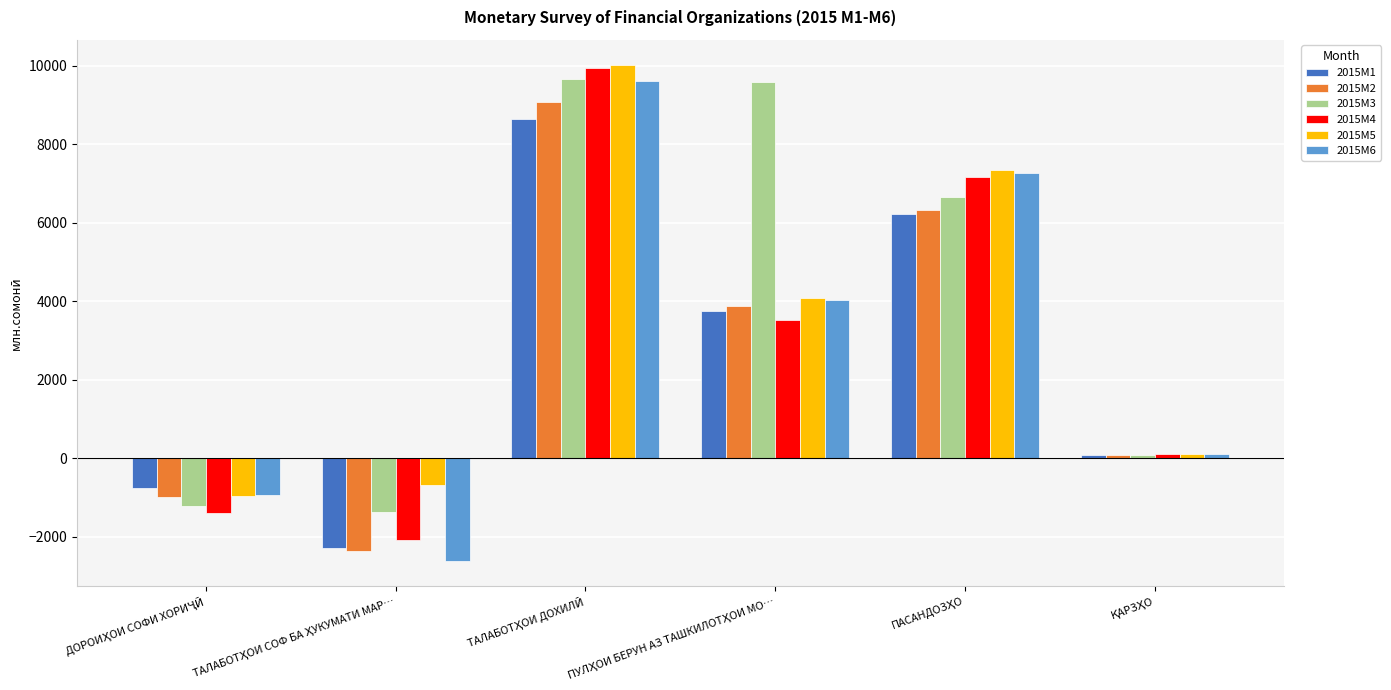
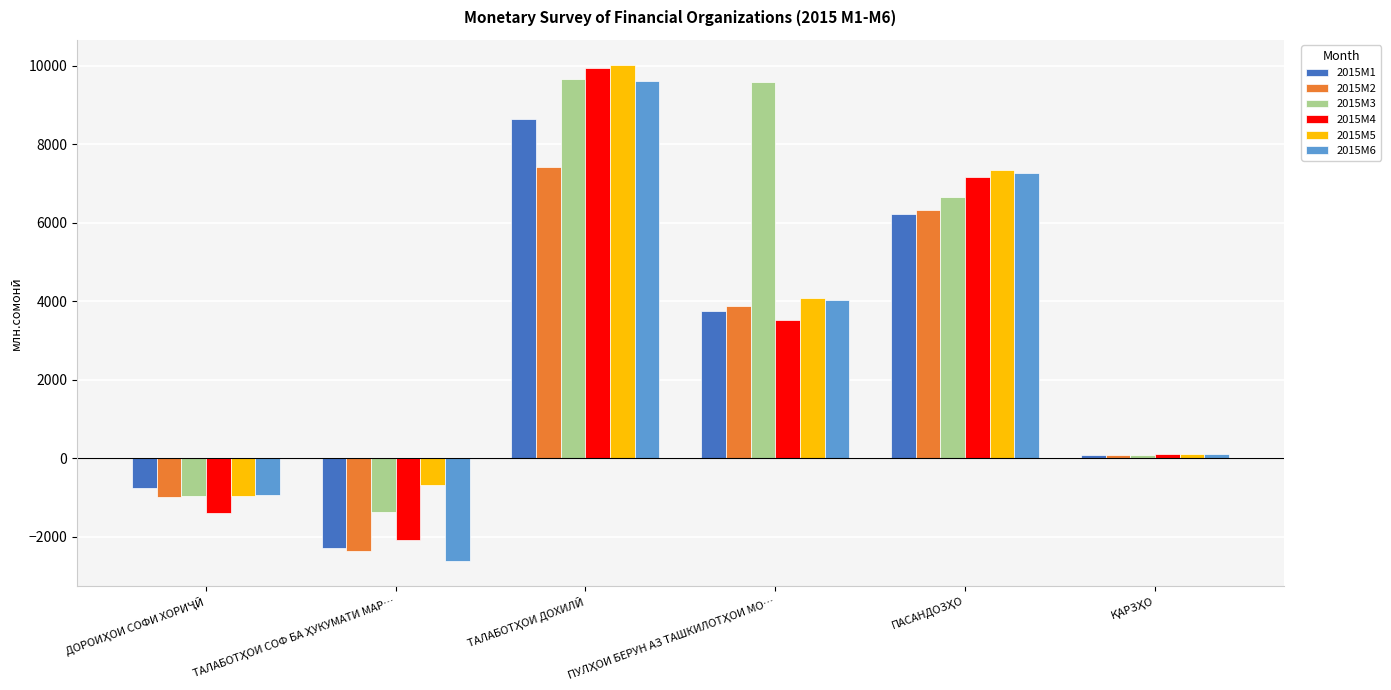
  {
    "2015M2": {
      "ДОРОИҲОИ СОФИ ХОРИҶӢ": -1000,
      "ТАЛАБОТҲОИ СОФ БА ҲУКУМАТИ МАР…": -2400,
-     "ТАЛАБОТҲОИ ДОХИЛӢ": 9100,
+     "ТАЛАБОТҲОИ ДОХИЛӢ": 7400,
      "ПУЛҲОИ БЕРУН АЗ ТАШКИЛОТҲОИ МО…": 3900,
      "ПАСАНДОЗҲО": 6300,
      "ҚАРЗҲО": 100
    },
    "2015M3": {
-     "ДОРОИҲОИ СОФИ ХОРИҶӢ": -1200,
+     "ДОРОИҲОИ СОФИ ХОРИҶӢ": -1000,
      "ТАЛАБОТҲОИ СОФ БА ҲУКУМАТИ МАР…": -1400,
      "ТАЛАБОТҲОИ ДОХИЛӢ": 9700,
      "ПУЛҲОИ БЕРУН АЗ ТАШКИЛОТҲОИ МО…": 9600,
      "ПАСАНДОЗҲО": 6600,
      "ҚАРЗҲО": 100
    },
    "2015M4": {
      "ДОРОИҲОИ СОФИ ХОРИҶӢ": -1400,
      "ТАЛАБОТҲОИ СОФ БА ҲУКУМАТИ МАР…": -2100,
      "ТАЛАБОТҲОИ ДОХИЛӢ": 9900,
      "ПУЛҲОИ БЕРУН АЗ ТАШКИЛОТҲОИ МО…": 3500,
      "ПАСАНДОЗҲО": 7200,
      "ҚАРЗҲО": 100
    },
    "2015M5": {
      "ДОРОИҲОИ СОФИ ХОРИҶӢ": -1000,
      "ТАЛАБОТҲОИ СОФ БА ҲУКУМАТИ МАР…": -700,
      "ТАЛАБОТҲОИ ДОХИЛӢ": 10000,
      "ПУЛҲОИ БЕРУН АЗ ТАШКИЛОТҲОИ МО…": 4100,
      "ПАСАНДОЗҲО": 7400,
      "ҚАРЗҲО": 100
    }
  }
